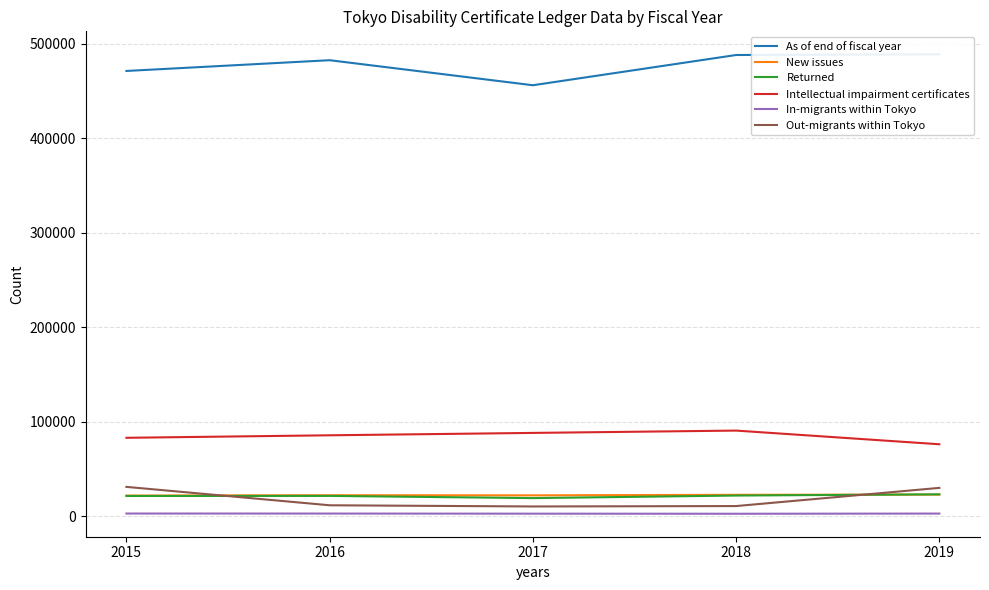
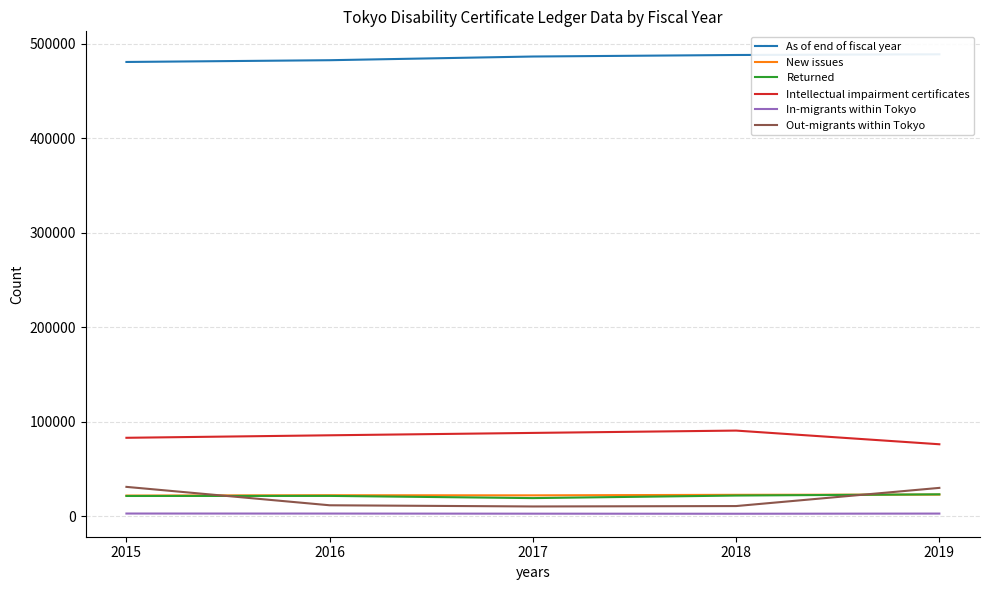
  {
    "As of end of fiscal year": {
-     "2015": 470000,
+     "2015": 480000,
      "2016": 480000,
-     "2017": 460000,
+     "2017": 490000,
      "2018": 490000
    },
    "New issues": {
      "2017": 20000
    },
    "Returned": {
      "2017": 20000
    },
    "Intellectual impairment certificates": {
      "2015": 80000,
      "2016": 90000,
      "2017": 90000,
      "2018": 90000,
      "2019": 80000
    },
    "In-migrants within Tokyo": {
      "2015": 0,
      "2016": 0,
      "2017": 0,
      "2018": 0,
      "2019": 0
    },
    "Out-migrants within Tokyo": {
      "2015": 30000,
      "2016": 10000,
      "2017": 10000,
      "2018": 10000,
      "2019": 30000
    }
  }
